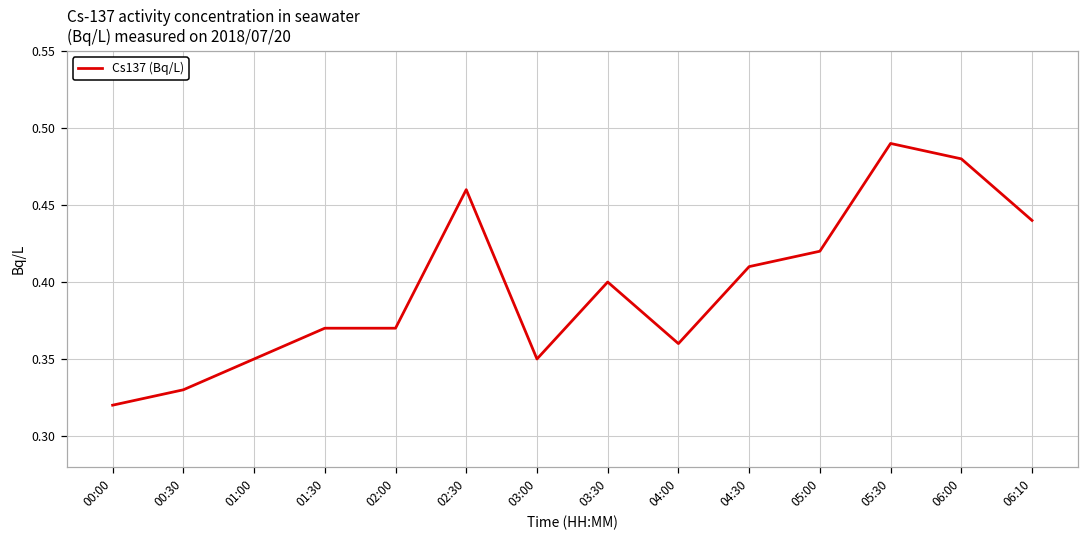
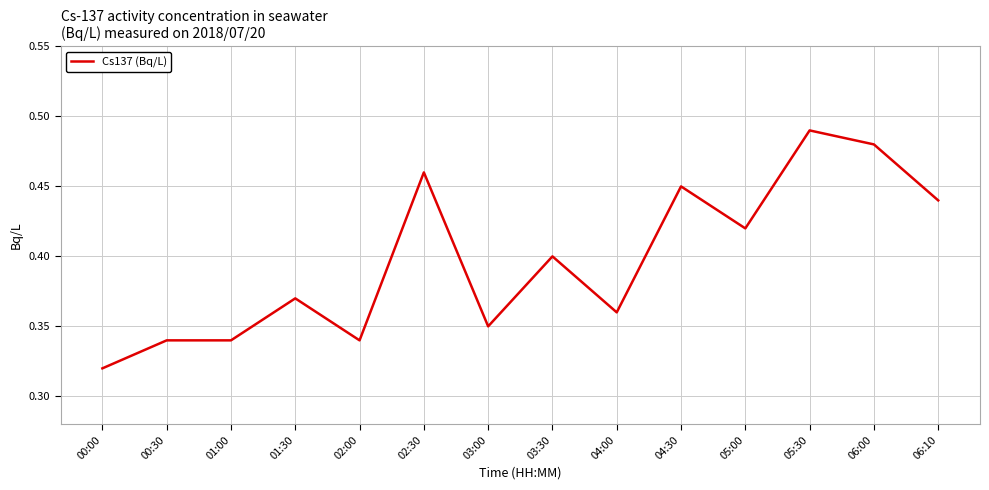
  {
    "00:00": 0.32,
-   "00:30": 0.33,
-   "01:00": 0.35,
+   "00:30": 0.34,
+   "01:00": 0.34,
    "01:30": 0.37,
-   "02:00": 0.37,
+   "02:00": 0.34,
    "02:30": 0.46,
    "03:00": 0.35,
    "03:30": 0.40,
    "04:00": 0.36,
-   "04:30": 0.41,
+   "04:30": 0.45,
    "05:00": 0.42,
    "05:30": 0.49,
    "06:00": 0.48,
    "06:10": 0.44
  }
